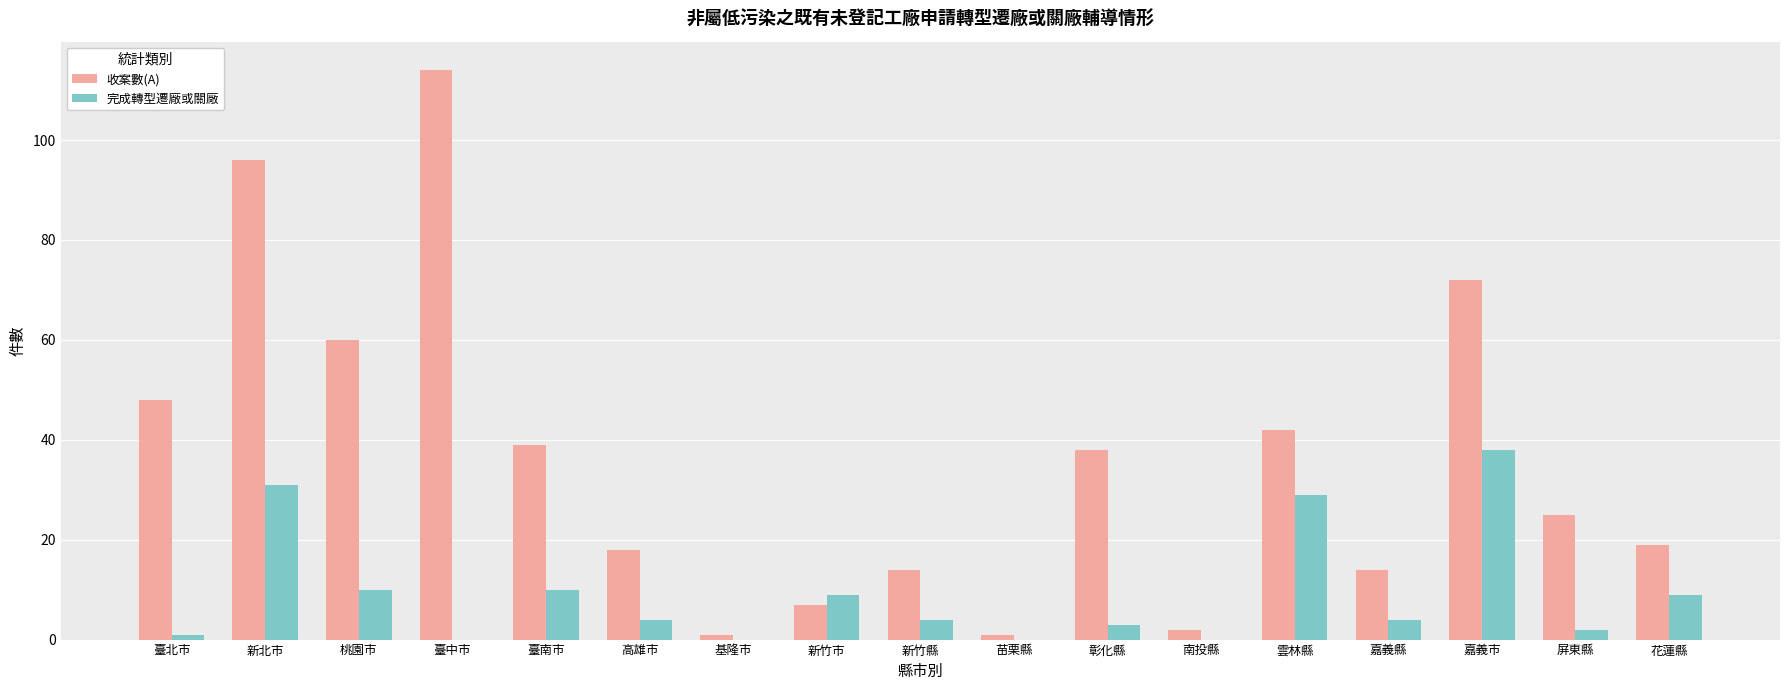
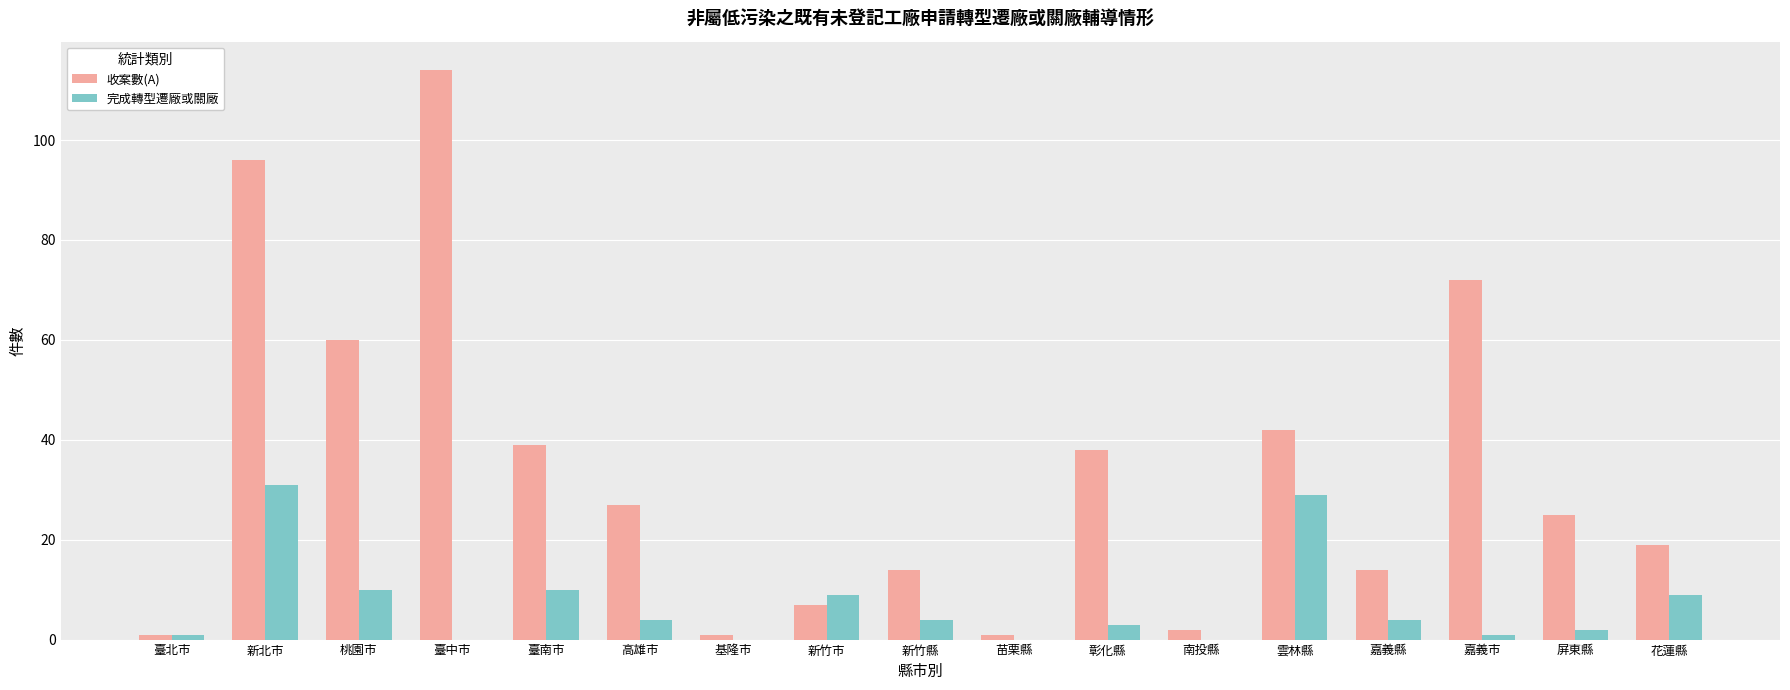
  {
    "收案數(A)": {
-     "臺北市": 48,
+     "臺北市": 1,
      "新北市": 96,
      "桃園市": 60,
      "臺中市": 114,
      "臺南市": 39,
-     "高雄市": 18,
+     "高雄市": 27,
      "基隆市": 1,
      "新竹市": 7,
      "新竹縣": 14,
      "苗栗縣": 1,
      "彰化縣": 38,
      "南投縣": 2,
      "雲林縣": 42,
      "嘉義縣": 14,
      "嘉義市": 72,
      "屏東縣": 25,
      "花蓮縣": 19
    },
    "完成轉型遷廠或關廠": {
      "臺北市": 1,
      "新北市": 31,
      "桃園市": 10,
      "臺中市": 0,
      "臺南市": 10,
      "高雄市": 4,
      "基隆市": 0,
      "新竹市": 9,
      "新竹縣": 4,
      "苗栗縣": 0,
      "彰化縣": 3,
      "南投縣": 0,
      "雲林縣": 29,
      "嘉義縣": 4,
-     "嘉義市": 38,
+     "嘉義市": 1,
      "屏東縣": 2,
      "花蓮縣": 9
    }
  }
